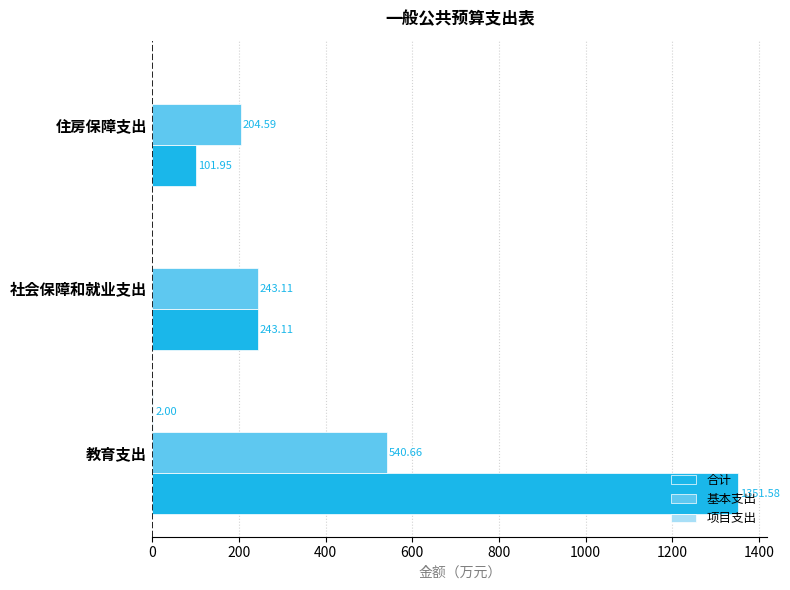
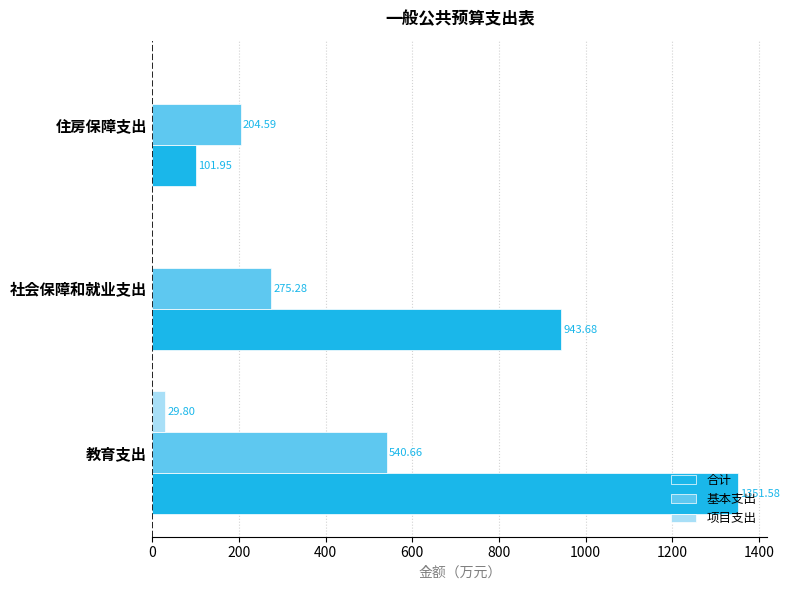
  {
    "合计": {
      "住房保障支出": 101.95,
-     "社会保障和就业支出": 243.11,
+     "社会保障和就业支出": 943.68,
      "教育支出": 1351.58
    },
    "基本支出": {
      "住房保障支出": 204.59,
-     "社会保障和就业支出": 243.11,
+     "社会保障和就业支出": 275.28,
      "教育支出": 540.66
    },
    "项目支出": {
-     "教育支出": 2.00
+     "教育支出": 29.80
    }
  }
